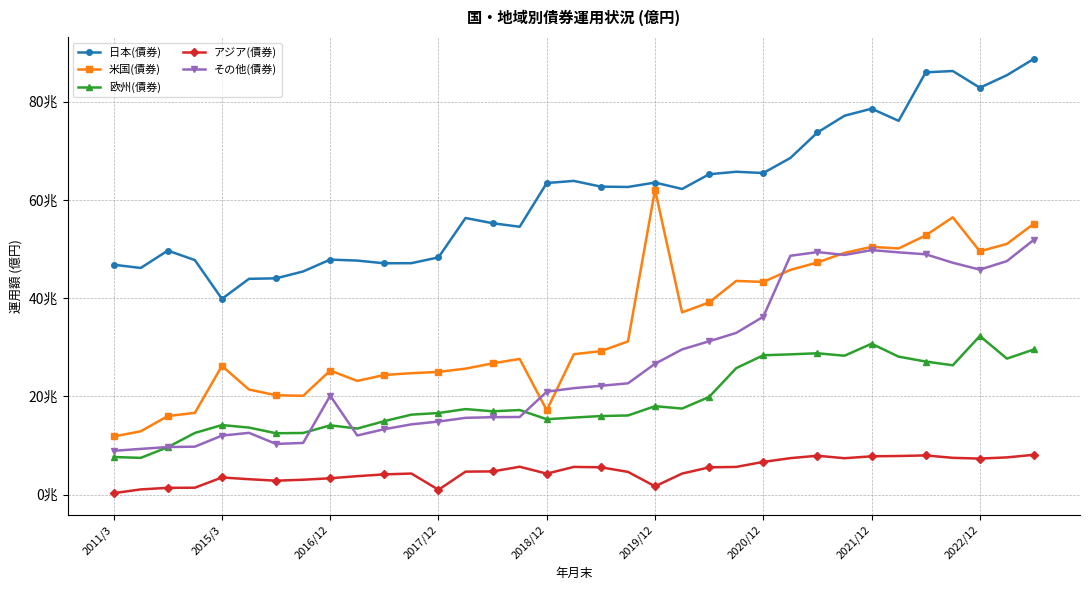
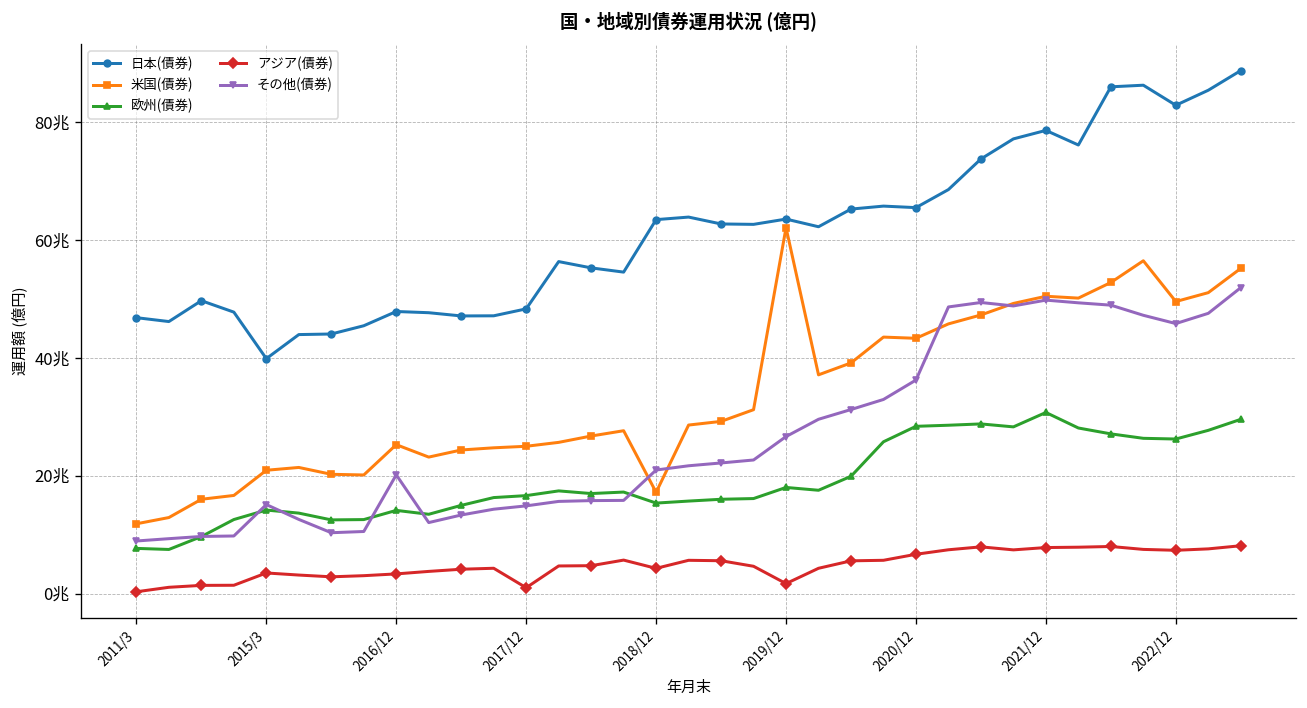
  {
    "日本(債券)": {
      "2011/3": "47兆",
      "2015/3": "40兆",
      "2016/12": "48兆",
      "2017/12": "48兆",
      "2018/12": "63兆",
      "2019/12": "64兆",
      "2020/12": "65兆",
      "2021/12": "79兆",
      "2022/12": "83兆"
    },
    "米国(債券)": {
      "2011/3": "12兆",
-     "2015/3": "26兆",
+     "2015/3": "21兆",
      "2016/12": "25兆",
      "2017/12": "25兆",
      "2018/12": "17兆",
      "2019/12": "62兆",
      "2020/12": "43兆",
      "2021/12": "50兆",
      "2022/12": "50兆"
    },
    "欧州(債券)": {
      "2011/3": "8兆",
      "2015/3": "14兆",
      "2016/12": "14兆",
      "2017/12": "17兆",
      "2018/12": "15兆",
      "2019/12": "18兆",
      "2020/12": "28兆",
      "2021/12": "31兆",
-     "2022/12": "32兆"
+     "2022/12": "26兆"
    },
    "アジア(債券)": {
      "2011/3": "0兆",
      "2015/3": "3兆",
      "2016/12": "3兆",
      "2017/12": "1兆",
      "2018/12": "4兆",
      "2019/12": "2兆",
      "2020/12": "7兆",
      "2021/12": "8兆",
      "2022/12": "7兆"
    },
    "その他(債券)": {
      "2011/3": "9兆",
-     "2015/3": "12兆",
+     "2015/3": "15兆",
      "2016/12": "20兆",
      "2017/12": "15兆",
      "2018/12": "21兆",
      "2019/12": "27兆",
      "2020/12": "36兆",
      "2021/12": "50兆",
      "2022/12": "46兆"
    }
  }
